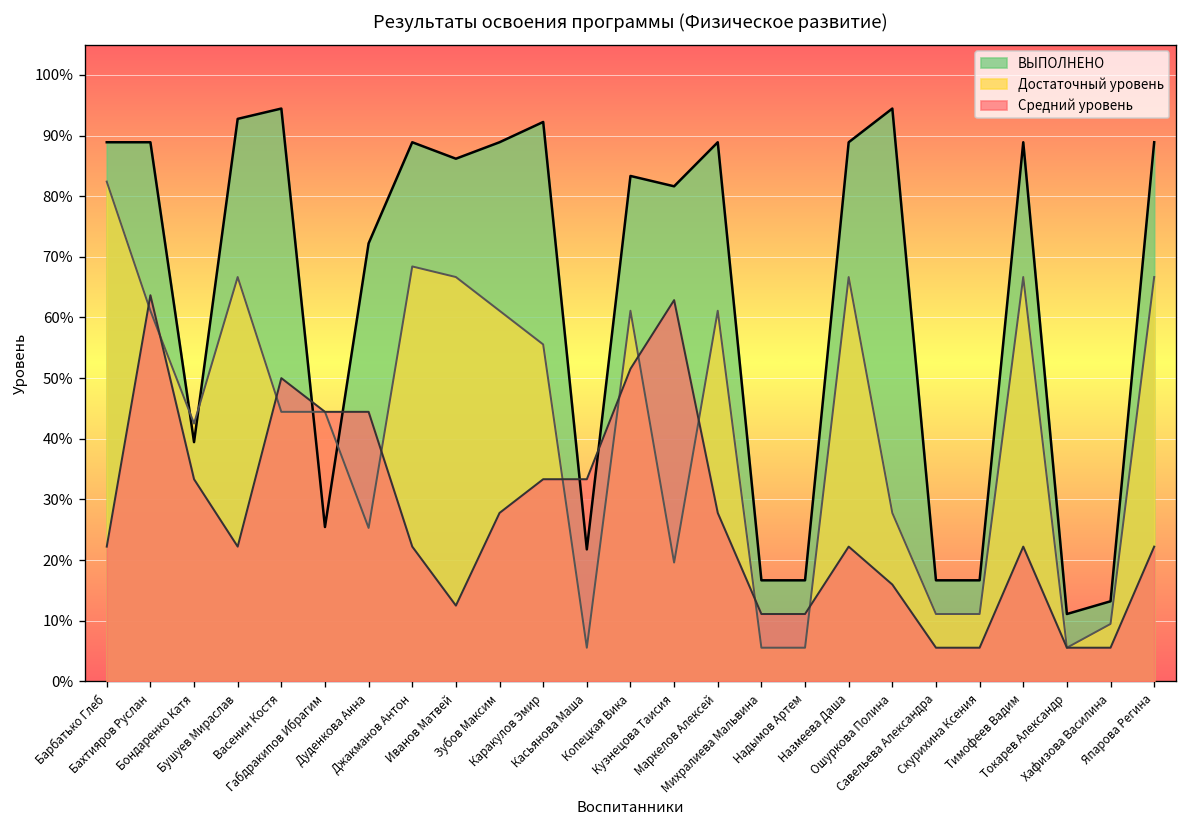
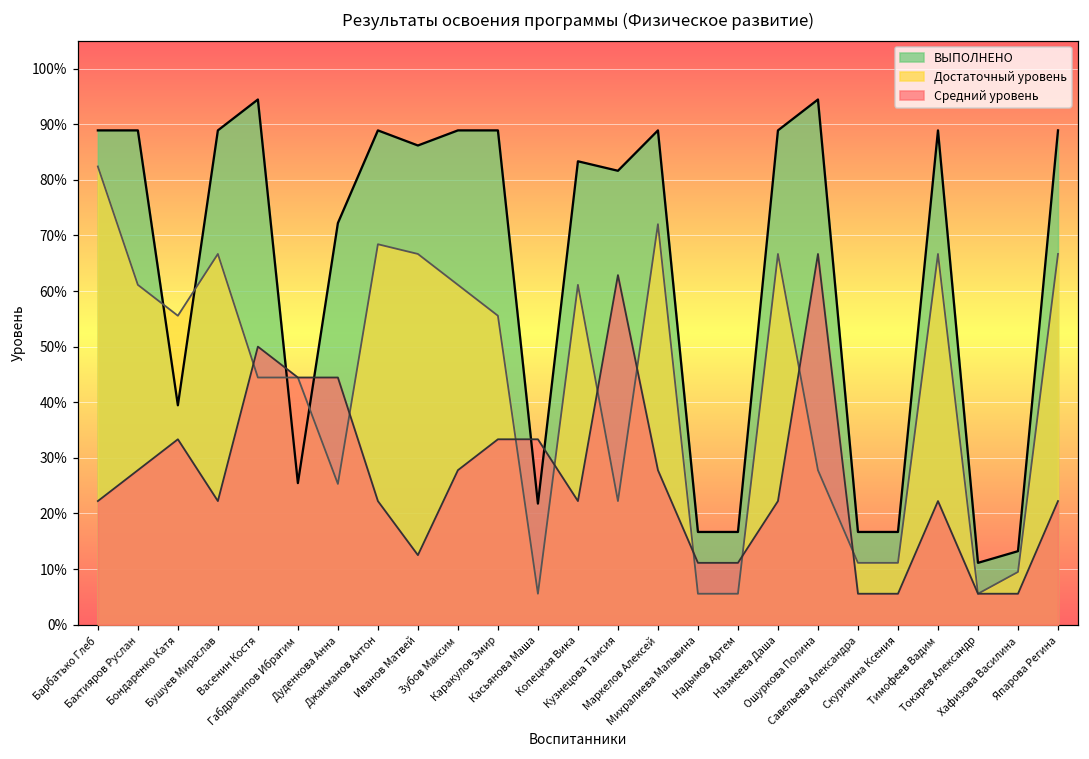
  {
    "ВЫПОЛНЕНО": {
      "Барбатько Глеб": "89%",
      "Бахтияров Руслан": "89%",
      "Бондаренко Катя": "39%",
-     "Бушуев Мираслав": "93%",
+     "Бушуев Мираслав": "89%",
      "Васенин Костя": "94%",
      "Габдракипов Ибрагим": "25%",
      "Дуденкова Анна": "72%",
      "Джакманов Антон": "89%",
      "Иванов Матвей": "86%",
      "Зубов Максим": "89%",
-     "Каракулов Эмир": "92%",
+     "Каракулов Эмир": "89%",
      "Касьянова Маша": "22%",
      "Копецкая Вика": "83%",
      "Кузнецова Таисия": "82%",
      "Маркелов Алексей": "89%",
      "Михралиева Мальвина": "17%",
      "Надымов Артем": "17%",
      "Назмеева Даша": "89%",
      "Ошуркова Полина": "94%",
      "Савельева Александра": "17%",
      "Скурихина Ксения": "17%",
      "Тимофеев Вадим": "89%",
      "Токарев Александр": "11%",
      "Хафизова Василина": "13%",
      "Япарова Регина": "89%"
    },
    "Достаточный уровень": {
      "Барбатько Глеб": "82%",
      "Бахтияров Руслан": "61%",
-     "Бондаренко Катя": "43%",
+     "Бондаренко Катя": "56%",
      "Бушуев Мираслав": "67%",
      "Васенин Костя": "44%",
      "Дуденкова Анна": "25%",
      "Джакманов Антон": "68%",
      "Иванов Матвей": "67%",
      "Зубов Максим": "61%",
      "Каракулов Эмир": "56%",
      "Касьянова Маша": "6%",
      "Копецкая Вика": "61%",
-     "Кузнецова Таисия": "20%",
-     "Маркелов Алексей": "61%",
+     "Кузнецова Таисия": "22%",
+     "Маркелов Алексей": "72%",
      "Михралиева Мальвина": "6%",
      "Надымов Артем": "6%",
      "Назмеева Даша": "67%",
      "Ошуркова Полина": "28%",
      "Савельева Александра": "11%",
      "Скурихина Ксения": "11%",
      "Тимофеев Вадим": "67%",
      "Хафизова Василина": "9%",
      "Япарова Регина": "67%"
    },
    "Средний уровень": {
      "Барбатько Глеб": "22%",
-     "Бахтияров Руслан": "64%",
+     "Бахтияров Руслан": "28%",
      "Бондаренко Катя": "33%",
      "Бушуев Мираслав": "22%",
      "Васенин Костя": "50%",
      "Дуденкова Анна": "44%",
      "Джакманов Антон": "22%",
      "Иванов Матвей": "12%",
      "Зубов Максим": "28%",
      "Каракулов Эмир": "33%",
      "Касьянова Маша": "33%",
-     "Копецкая Вика": "52%",
+     "Копецкая Вика": "22%",
      "Кузнецова Таисия": "63%",
      "Маркелов Алексей": "28%",
      "Михралиева Мальвина": "11%",
      "Надымов Артем": "11%",
      "Назмеева Даша": "22%",
-     "Ошуркова Полина": "16%",
+     "Ошуркова Полина": "67%",
      "Савельева Александра": "6%",
      "Скурихина Ксения": "6%",
      "Тимофеев Вадим": "22%",
      "Хафизова Василина": "6%",
      "Япарова Регина": "22%"
    }
  }
